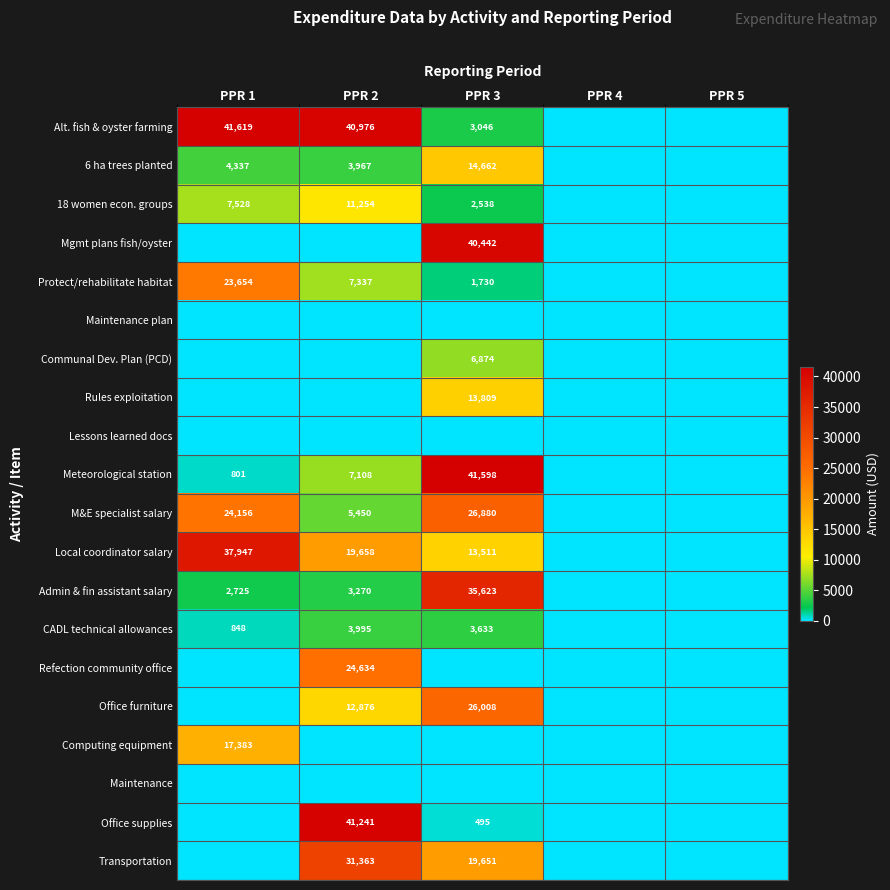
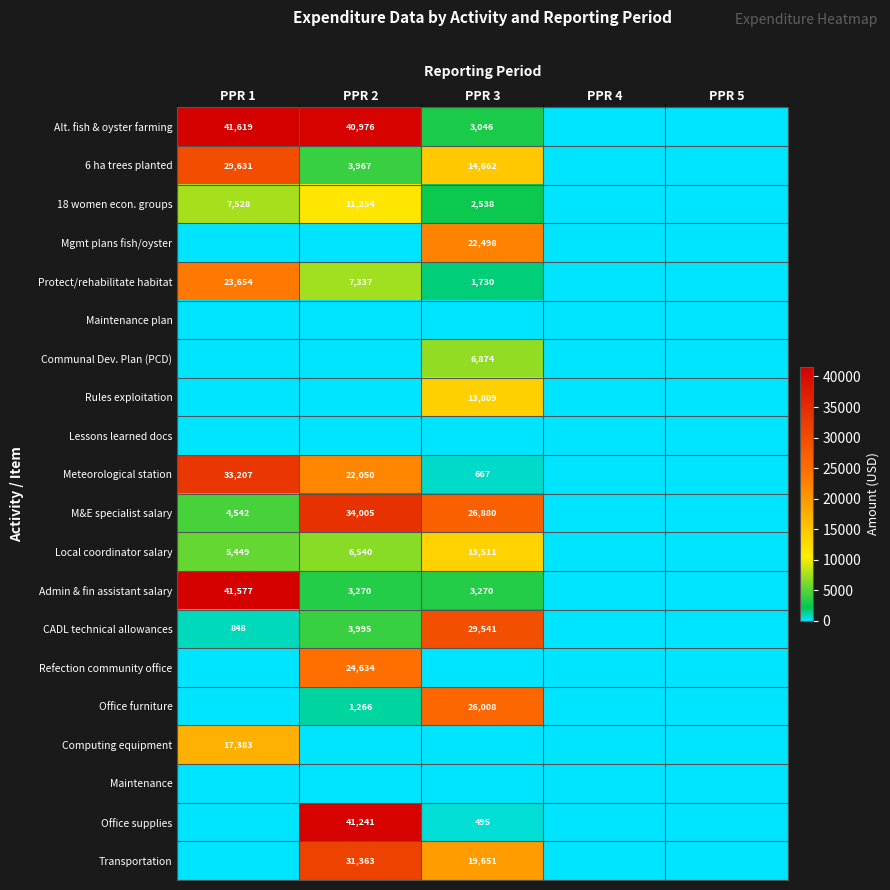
  {
    "Alt. fish & oyster farming": {
      "PPR 1": "41,619",
      "PPR 2": "40,976",
      "PPR 3": "3,046"
    },
    "6 ha trees planted": {
-     "PPR 1": "4,337",
+     "PPR 1": "29,631",
      "PPR 2": "3,967",
      "PPR 3": "14,662"
    },
    "18 women econ. groups": {
      "PPR 1": "7,528",
      "PPR 2": "11,254",
      "PPR 3": "2,538"
    },
    "Mgmt plans fish/oyster": {
-     "PPR 3": "40,442"
+     "PPR 3": "22,498"
    },
    "Protect/rehabilitate habitat": {
      "PPR 1": "23,654",
      "PPR 2": "7,337",
      "PPR 3": "1,730"
    },
    "Communal Dev. Plan (PCD)": {
      "PPR 3": "6,874"
    },
    "Rules exploitation": {
      "PPR 3": "13,809"
    },
    "Meteorological station": {
-     "PPR 1": "801",
-     "PPR 2": "7,108",
-     "PPR 3": "41,598"
+     "PPR 1": "33,207",
+     "PPR 2": "22,050",
+     "PPR 3": "667"
    },
    "M&E specialist salary": {
-     "PPR 1": "24,156",
-     "PPR 2": "5,450",
+     "PPR 1": "4,542",
+     "PPR 2": "34,005",
      "PPR 3": "26,880"
    },
    "Local coordinator salary": {
-     "PPR 1": "37,947",
-     "PPR 2": "19,658",
+     "PPR 1": "5,449",
+     "PPR 2": "6,540",
      "PPR 3": "13,511"
    },
    "Admin & fin assistant salary": {
-     "PPR 1": "2,725",
+     "PPR 1": "41,577",
      "PPR 2": "3,270",
-     "PPR 3": "35,623"
+     "PPR 3": "3,270"
    },
    "CADL technical allowances": {
      "PPR 1": "848",
      "PPR 2": "3,995",
-     "PPR 3": "3,633"
+     "PPR 3": "29,541"
    },
    "Refection community office": {
      "PPR 2": "24,634"
    },
    "Office furniture": {
-     "PPR 2": "12,876",
+     "PPR 2": "1,266",
      "PPR 3": "26,008"
    },
    "Computing equipment": {
      "PPR 1": "17,383"
    },
    "Office supplies": {
      "PPR 2": "41,241",
      "PPR 3": "495"
    },
    "Transportation": {
      "PPR 2": "31,363",
      "PPR 3": "19,651"
    }
  }
